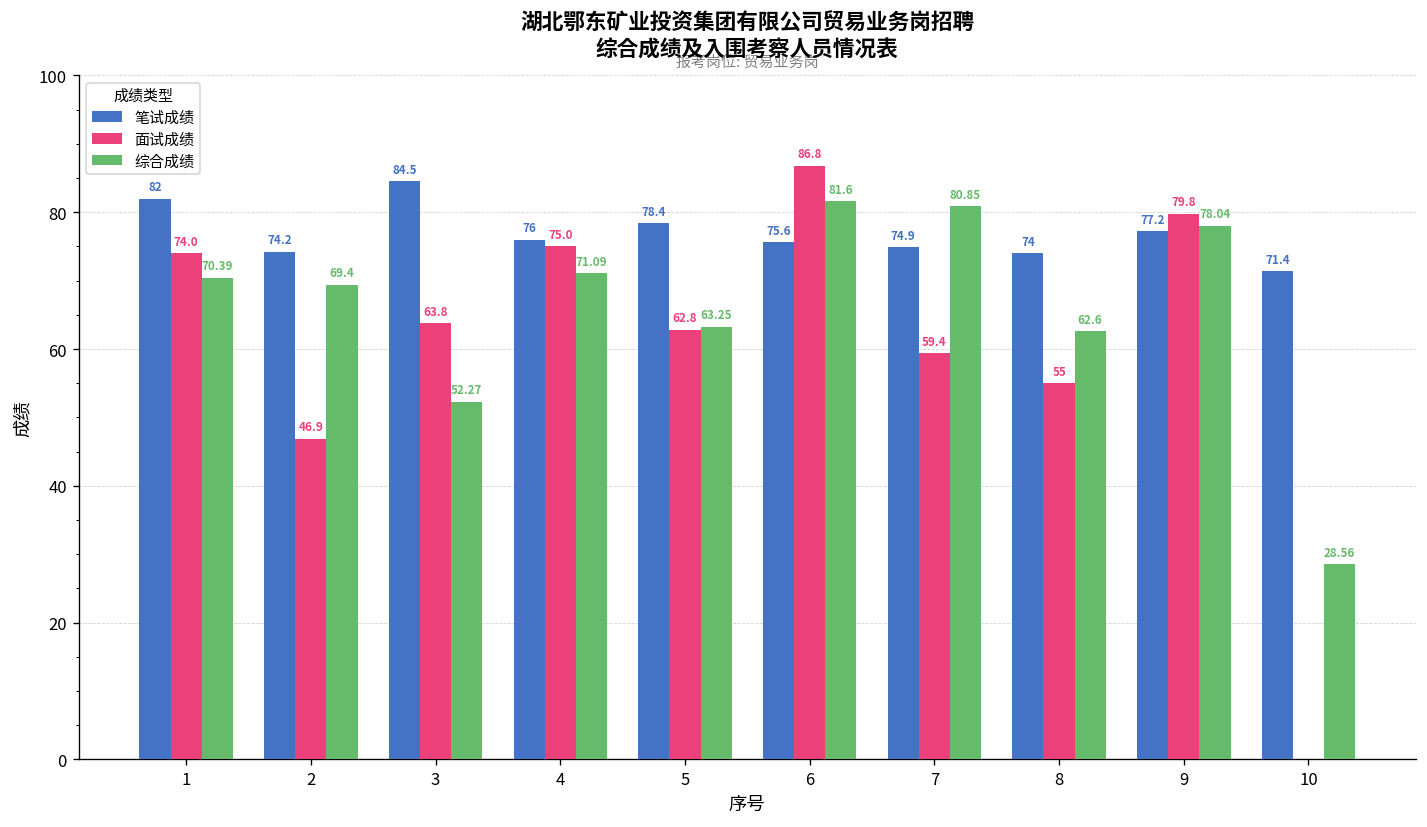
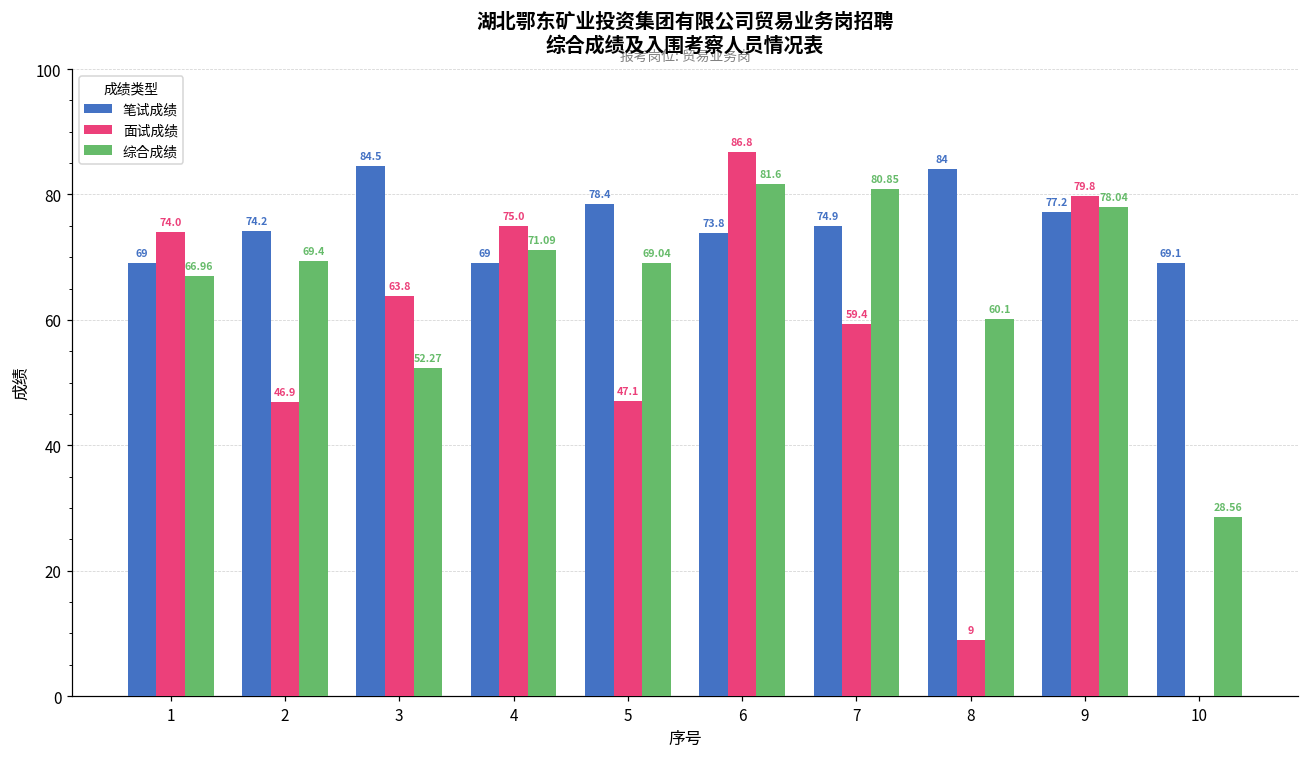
  {
    "笔试成绩": {
-     "1": 82,
+     "1": 69,
      "2": 74.2,
      "3": 84.5,
-     "4": 76,
+     "4": 69,
      "5": 78.4,
-     "6": 75.6,
+     "6": 73.8,
      "7": 74.9,
-     "8": 74,
+     "8": 84,
      "9": 77.2,
-     "10": 71.4
+     "10": 69.1
    },
    "面试成绩": {
      "1": 74.0,
      "2": 46.9,
      "3": 63.8,
      "4": 75.0,
-     "5": 62.8,
+     "5": 47.1,
      "6": 86.8,
      "7": 59.4,
-     "8": 55,
+     "8": 9,
      "9": 79.8
    },
    "综合成绩": {
-     "1": 70.39,
+     "1": 66.96,
      "2": 69.4,
      "3": 52.27,
      "4": 71.09,
-     "5": 63.25,
+     "5": 69.04,
      "6": 81.6,
      "7": 80.85,
-     "8": 62.6,
+     "8": 60.1,
      "9": 78.04,
      "10": 28.56
    }
  }
